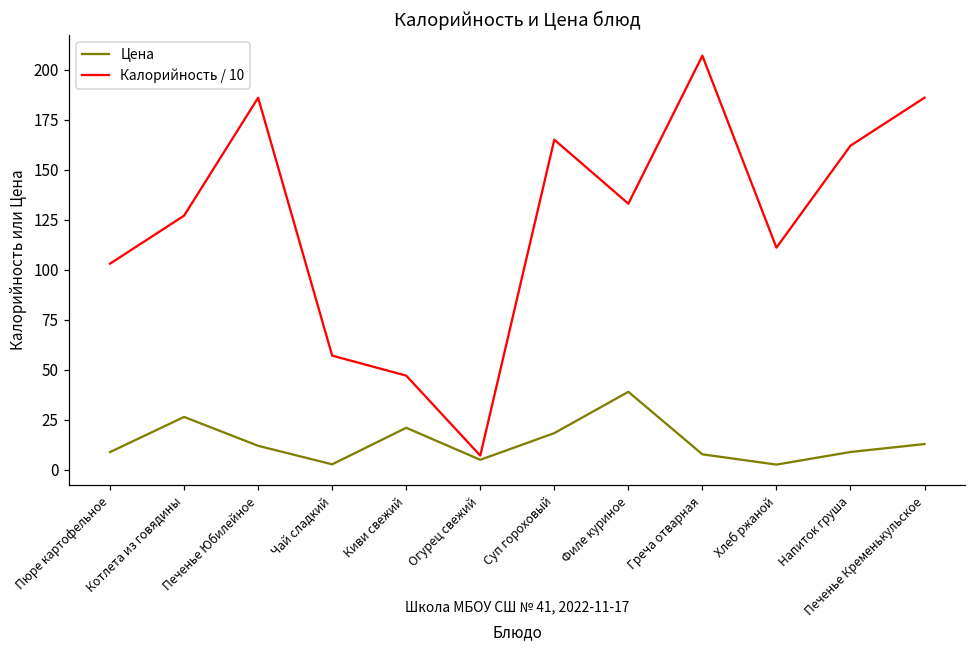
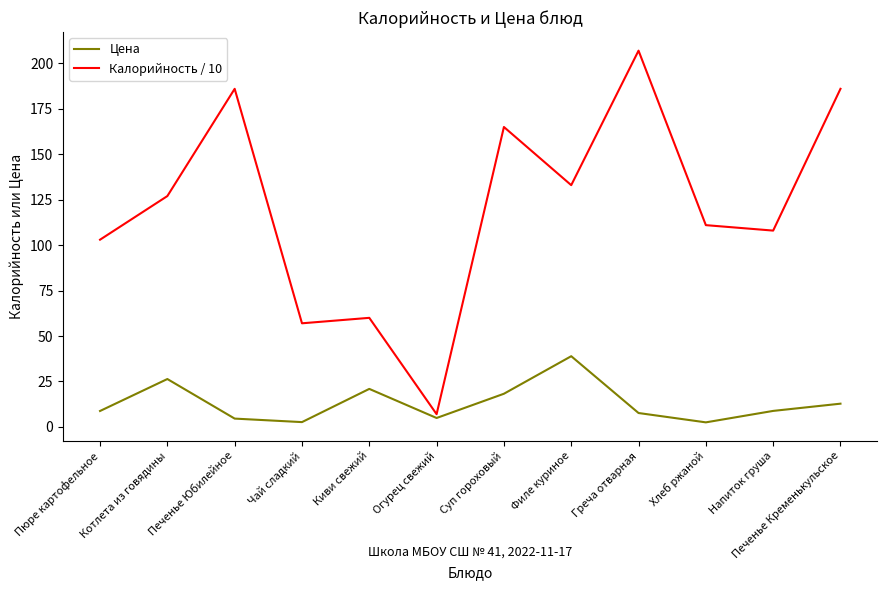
  {
    "Цена": {
      "Пюре картофельное": 9,
      "Котлета из говядины": 26,
-     "Печенье Юбилейное": 12,
+     "Печенье Юбилейное": 5,
      "Чай сладкий": 3,
      "Киви свежий": 21,
      "Огурец свежий": 5,
      "Суп гороховый": 18,
      "Филе куриное": 39,
      "Греча отварная": 8,
      "Хлеб ржаной": 3,
      "Напиток груша": 9,
      "Печенье Кременькульское": 13
    },
    "Калорийность / 10": {
      "Пюре картофельное": 103,
      "Котлета из говядины": 127,
      "Печенье Юбилейное": 186,
      "Чай сладкий": 57,
-     "Киви свежий": 47,
+     "Киви свежий": 60,
      "Огурец свежий": 7,
      "Суп гороховый": 165,
      "Филе куриное": 133,
      "Греча отварная": 207,
      "Хлеб ржаной": 111,
-     "Напиток груша": 162,
+     "Напиток груша": 108,
      "Печенье Кременькульское": 186
    }
  }
